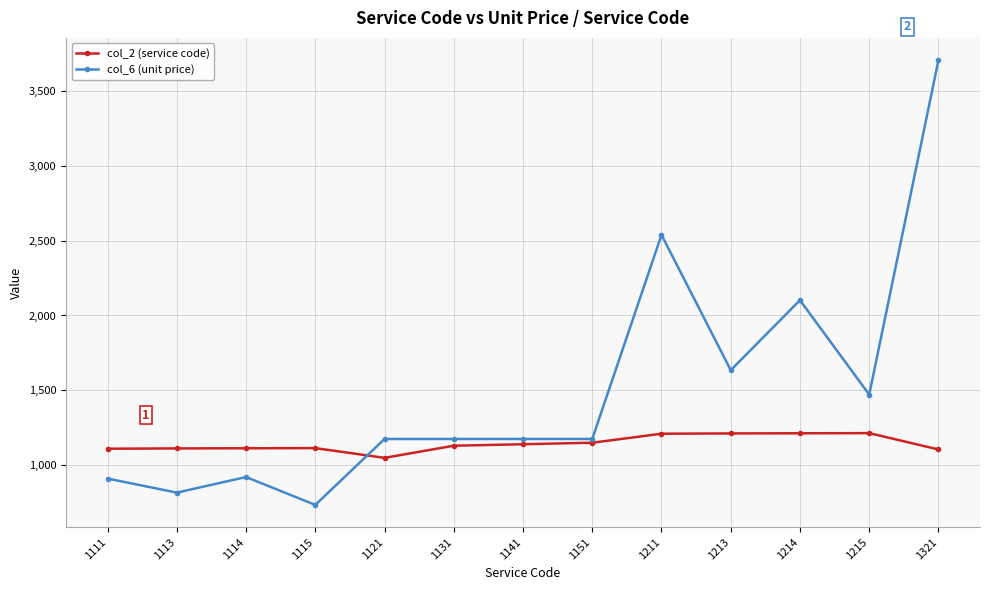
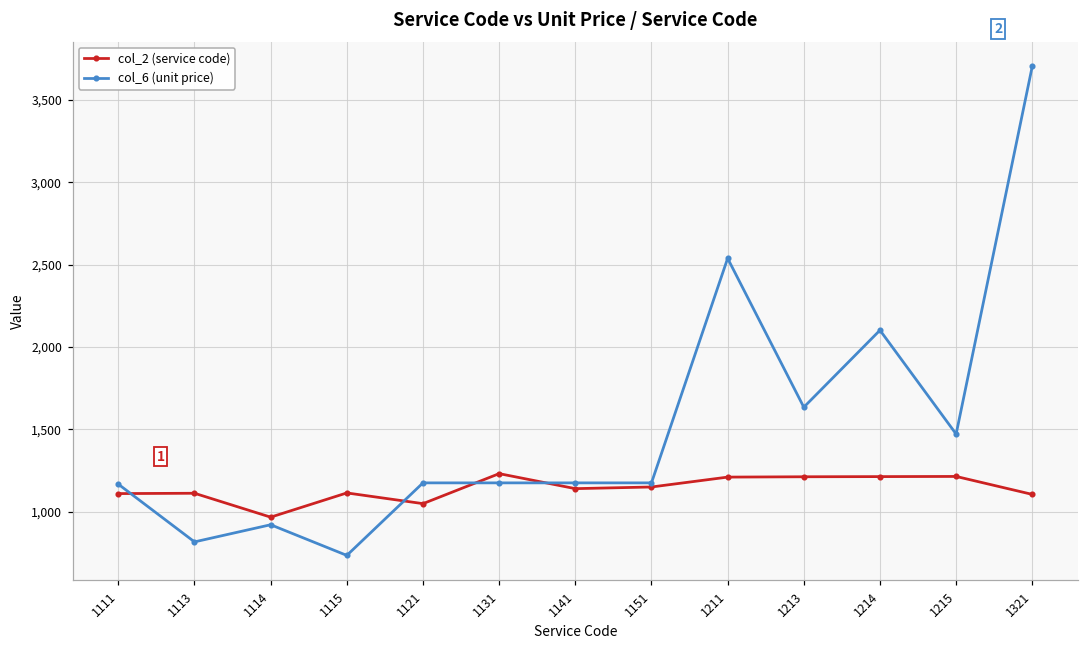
  {
    "col_2 (service code)": {
      "1111": "1,110",
      "1113": "1,110",
-     "1114": "1,110",
+     "1114": "970",
      "1115": "1,120",
      "1121": "1,050",
-     "1131": "1,130",
+     "1131": "1,230",
      "1141": "1,140",
      "1151": "1,150",
      "1211": "1,210",
      "1213": "1,210",
      "1214": "1,210",
      "1215": "1,220",
      "1321": "1,110"
    },
    "col_6 (unit price)": {
-     "1111": "910",
+     "1111": "1,170",
      "1113": "820",
      "1114": "920",
      "1115": "740",
      "1121": "1,180",
      "1131": "1,180",
      "1141": "1,180",
      "1151": "1,180",
      "1211": "2,540",
      "1213": "1,640",
      "1214": "2,100",
      "1215": "1,470",
      "1321": "3,700"
    }
  }
